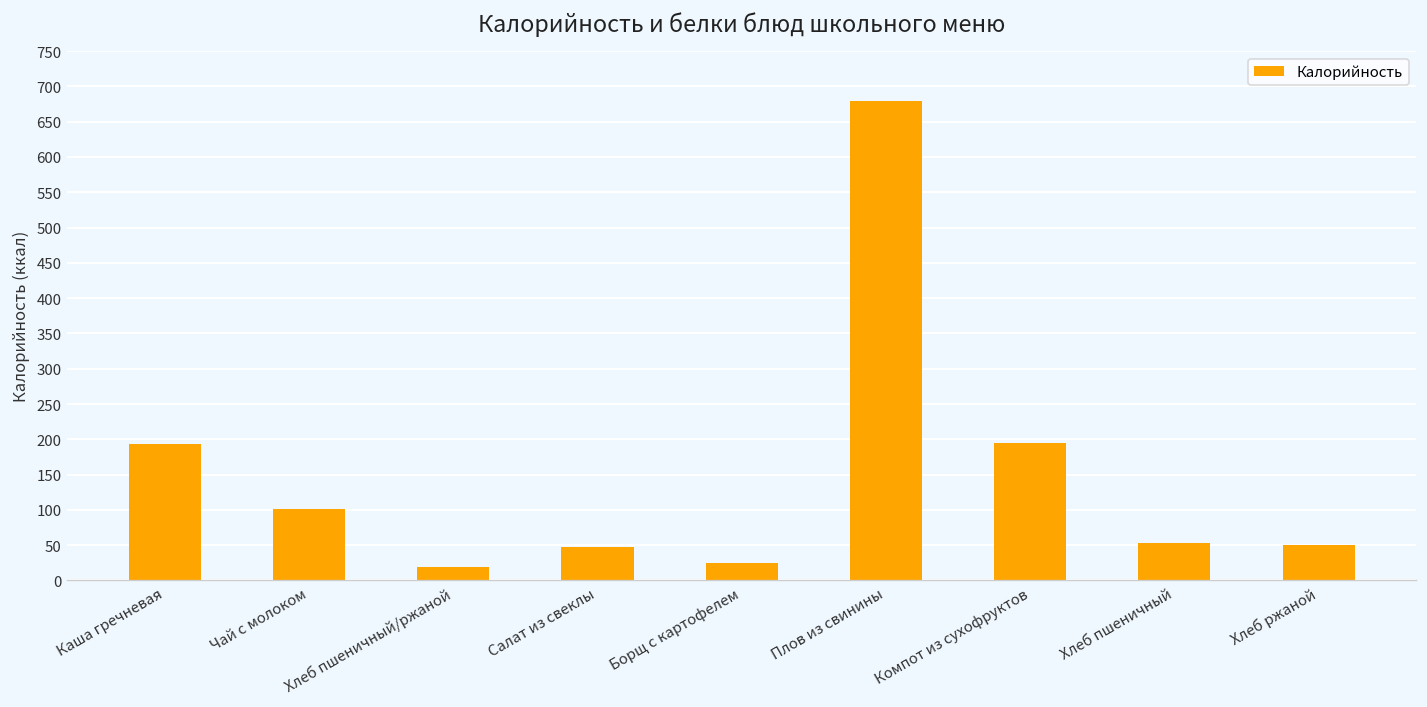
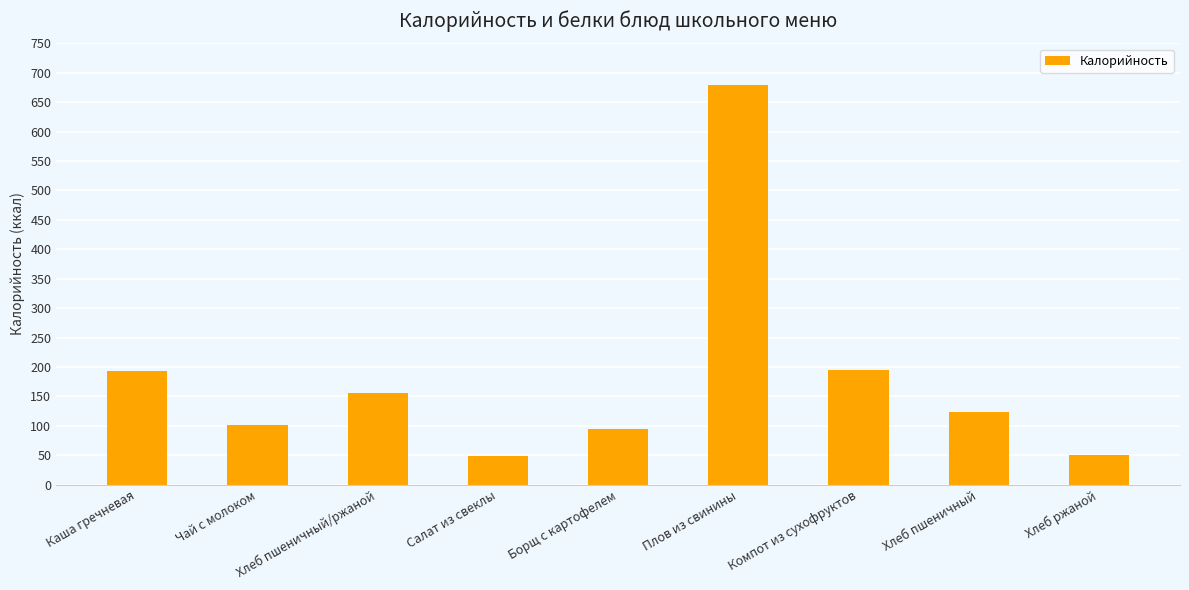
  {
    "Каша гречневая": 190,
    "Чай с молоком": 100,
-   "Хлеб пшеничный/ржаной": 20,
+   "Хлеб пшеничный/ржаной": 160,
    "Салат из свеклы": 50,
-   "Борщ с картофелем": 20,
+   "Борщ с картофелем": 100,
    "Плов из свинины": 680,
    "Компот из сухофруктов": 190,
-   "Хлеб пшеничный": 50,
+   "Хлеб пшеничный": 120,
    "Хлеб ржаной": 50
  }
